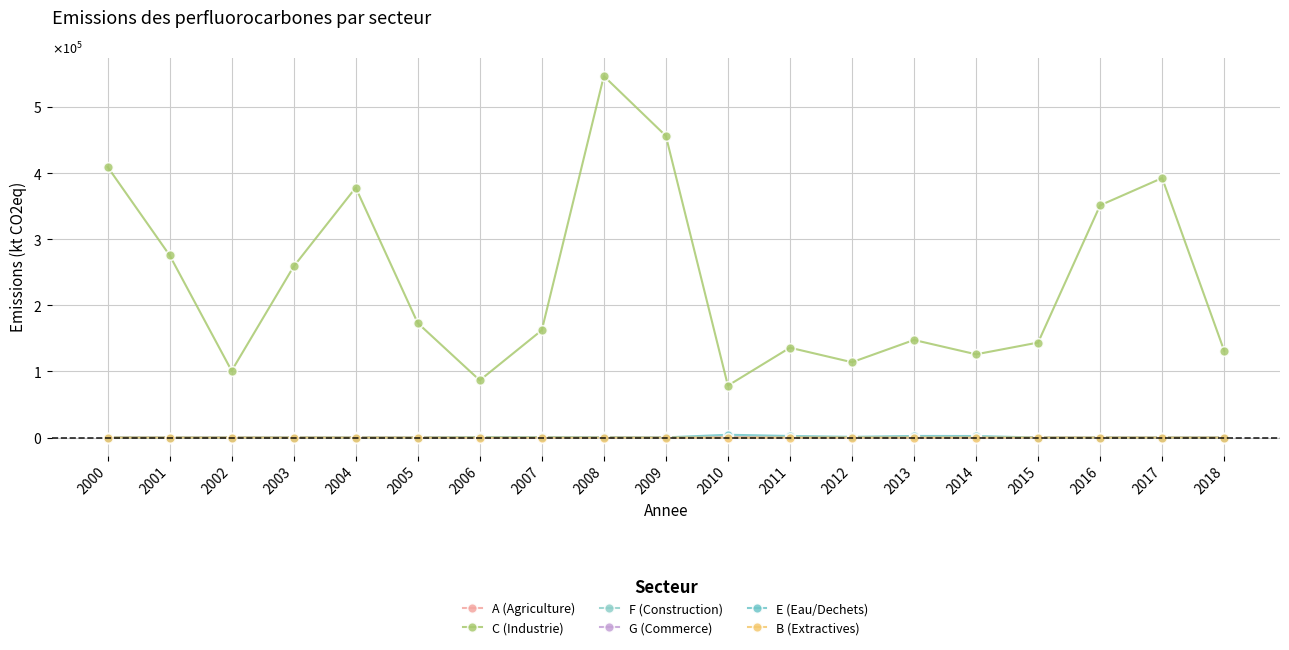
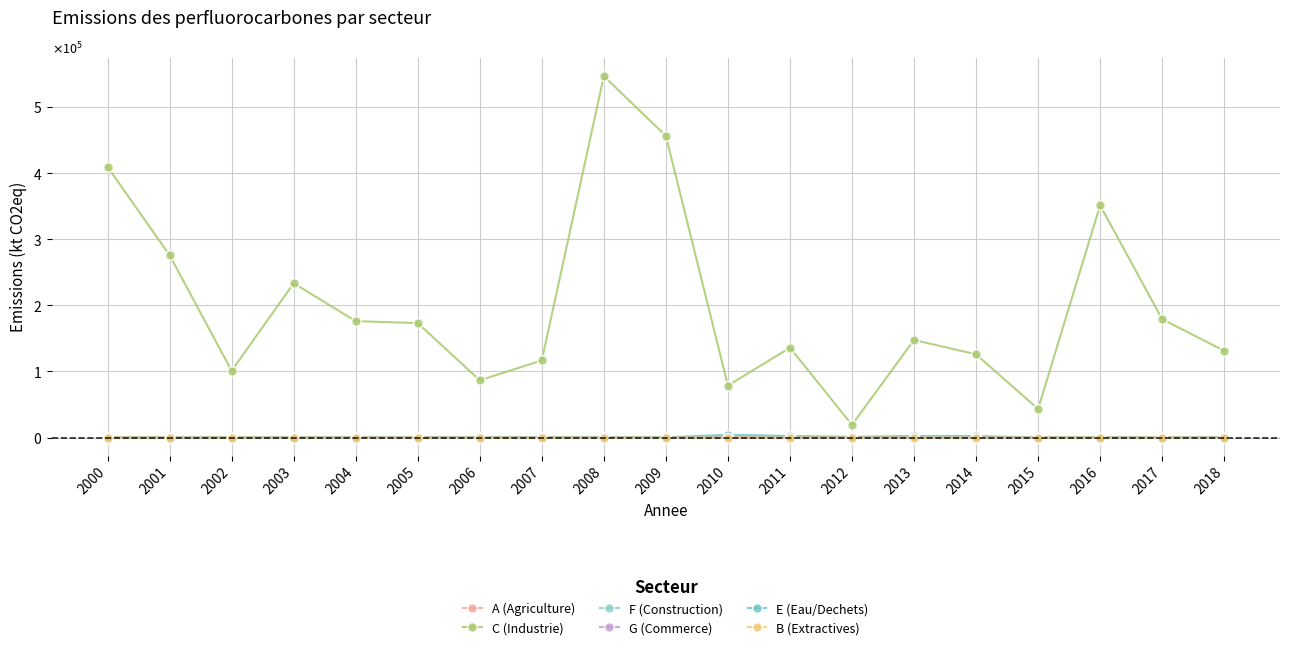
  {
    "B (Extractives)": {
      "2010": 0
    },
    "C (Industrie)": {
      "2000": 410000,
      "2001": 280000,
      "2002": 100000,
-     "2003": 260000,
-     "2004": 380000,
+     "2003": 230000,
+     "2004": 180000,
      "2005": 170000,
      "2006": 90000,
-     "2007": 160000,
+     "2007": 120000,
      "2008": 550000,
      "2009": 460000,
      "2010": 80000,
      "2011": 140000,
-     "2012": 110000,
+     "2012": 20000,
      "2013": 150000,
      "2014": 130000,
-     "2015": 140000,
+     "2015": 40000,
      "2016": 350000,
-     "2017": 390000,
+     "2017": 180000,
      "2018": 130000
    },
    "E (Eau/Dechets)": {
      "2010": 0
    }
  }
